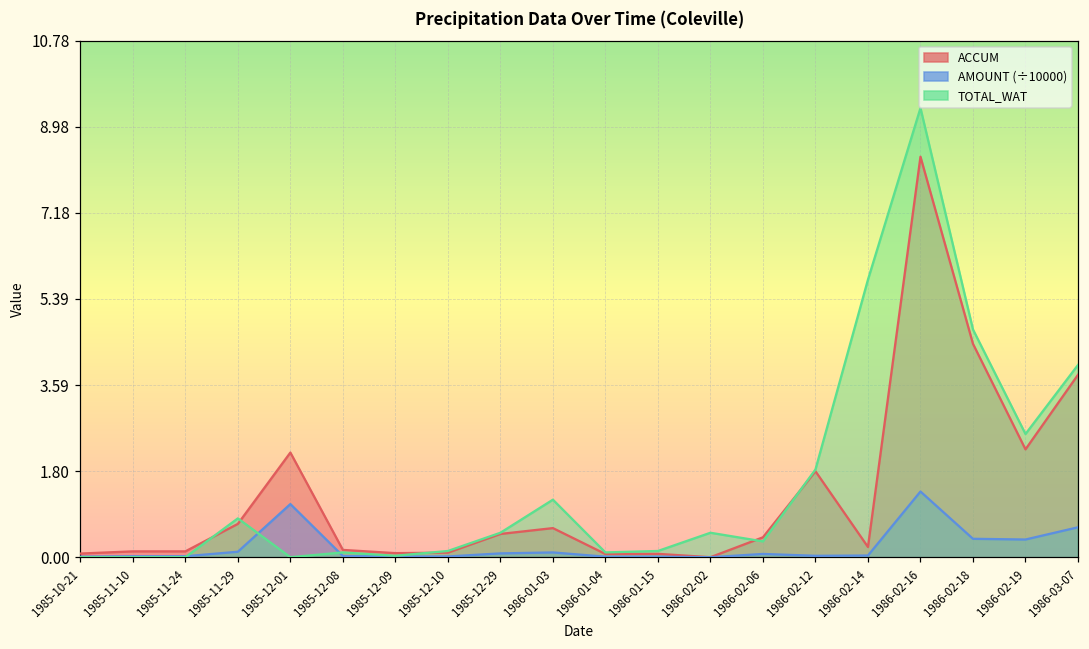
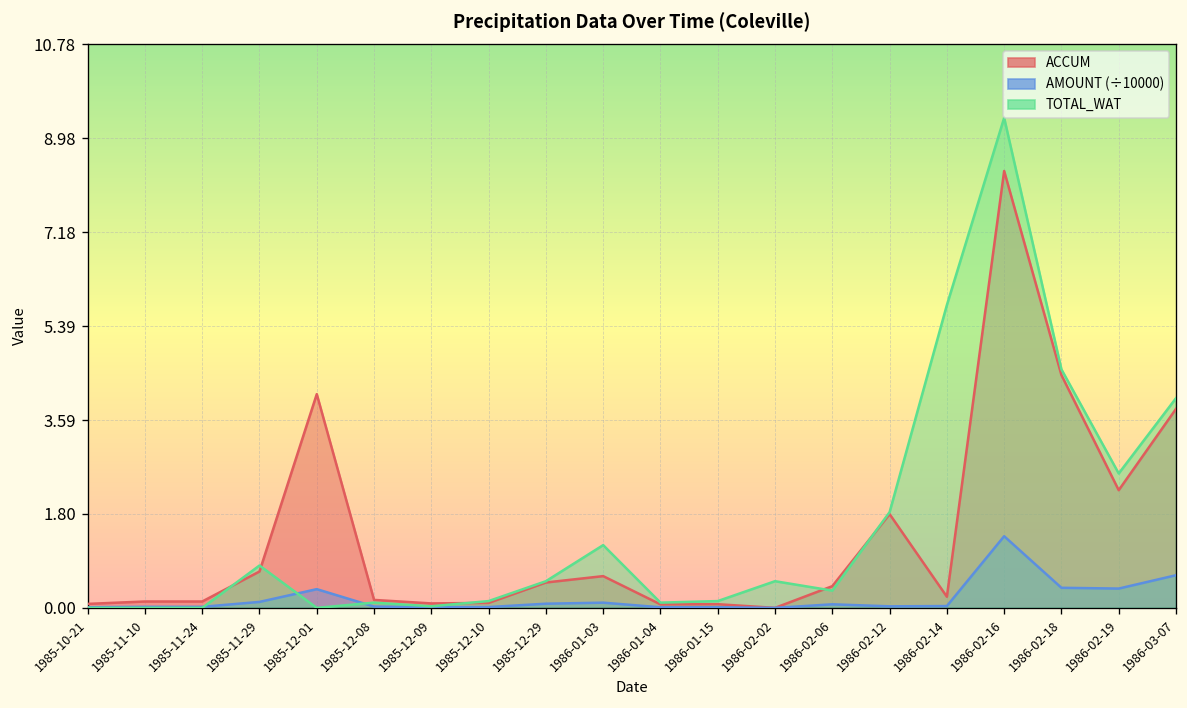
  {
    "ACCUM": {
      "1985-10-21": 0.1,
      "1985-11-10": 0.1,
      "1985-11-24": 0.1,
      "1985-11-29": 0.7,
-     "1985-12-01": 2.2,
+     "1985-12-01": 4.1,
      "1986-01-03": 0.6,
      "1986-01-15": 0.1,
      "1986-02-06": 0.4,
      "1986-02-14": 0.2,
      "1986-02-16": 8.4,
      "1986-02-18": 4.5,
      "1986-02-19": 2.3,
      "1986-03-07": 3.8
    },
    "AMOUNT (÷10000)": {
      "1985-11-29": 0.1,
-     "1985-12-01": 1.1,
+     "1985-12-01": 0.4,
      "1985-12-08": 0.0,
      "1985-12-10": 0.0,
      "1985-12-29": 0.1,
      "1986-01-03": 0.1,
      "1986-01-15": 0.0,
      "1986-02-06": 0.1,
      "1986-02-12": 0.0,
      "1986-02-14": 0.0,
      "1986-02-16": 1.4,
      "1986-02-18": 0.4,
      "1986-02-19": 0.4,
      "1986-03-07": 0.6
    },
    "TOTAL_WAT": {
      "1985-11-29": 0.8,
      "1985-12-01": 0.0,
      "1986-01-03": 1.2,
      "1986-01-15": 0.1,
      "1986-02-02": 0.5,
      "1986-02-06": 0.3,
      "1986-02-14": 5.8,
      "1986-02-16": 9.4,
-     "1986-02-18": 4.8,
+     "1986-02-18": 4.6,
      "1986-02-19": 2.6,
      "1986-03-07": 4.0
    }
  }
